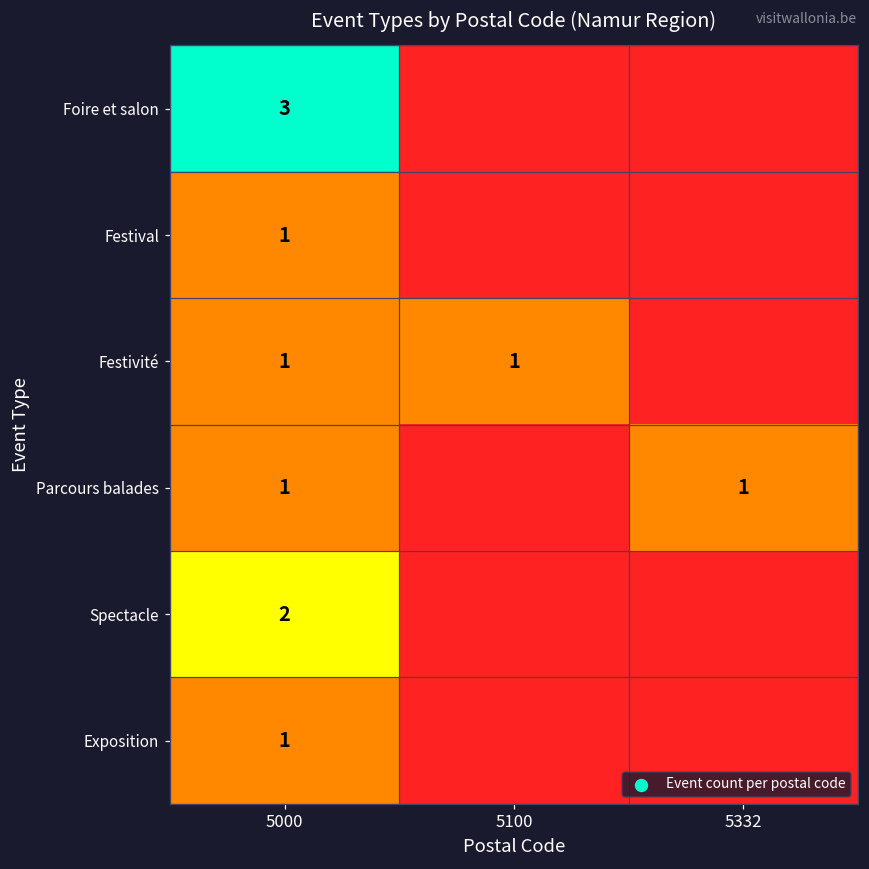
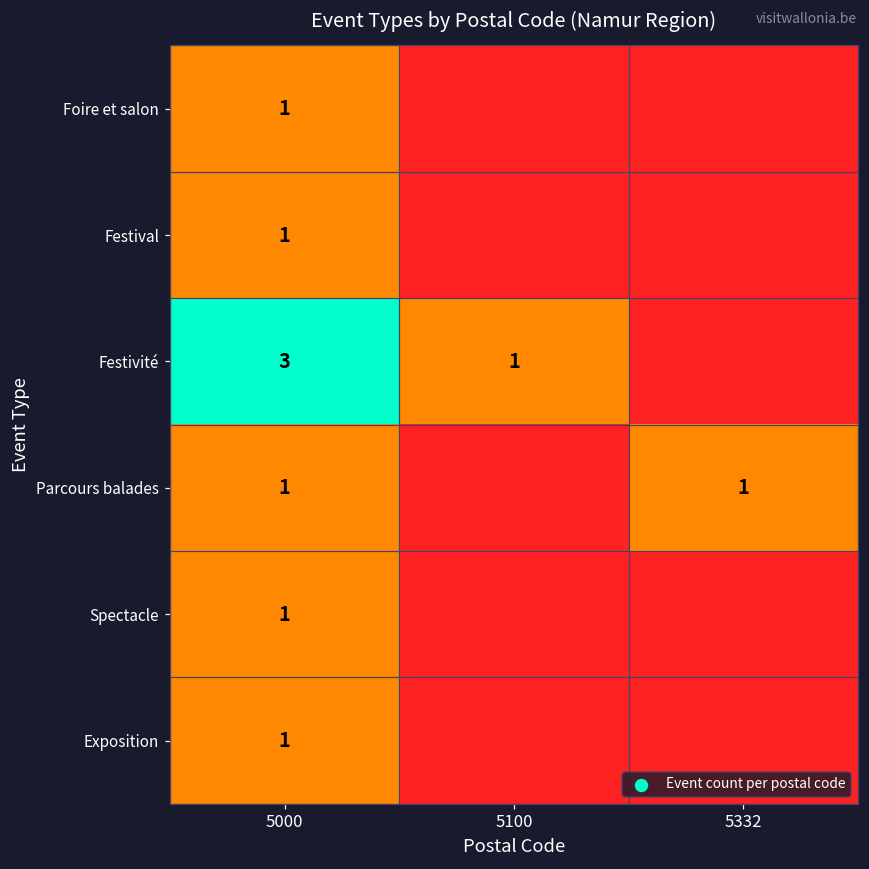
  {
    "Foire et salon": {
-     "5000": 3
+     "5000": 1
    },
    "Festival": {
      "5000": 1
    },
    "Festivité": {
-     "5000": 1,
+     "5000": 3,
      "5100": 1
    },
    "Parcours balades": {
      "5000": 1,
      "5332": 1
    },
    "Spectacle": {
-     "5000": 2
+     "5000": 1
    },
    "Exposition": {
      "5000": 1
    }
  }
